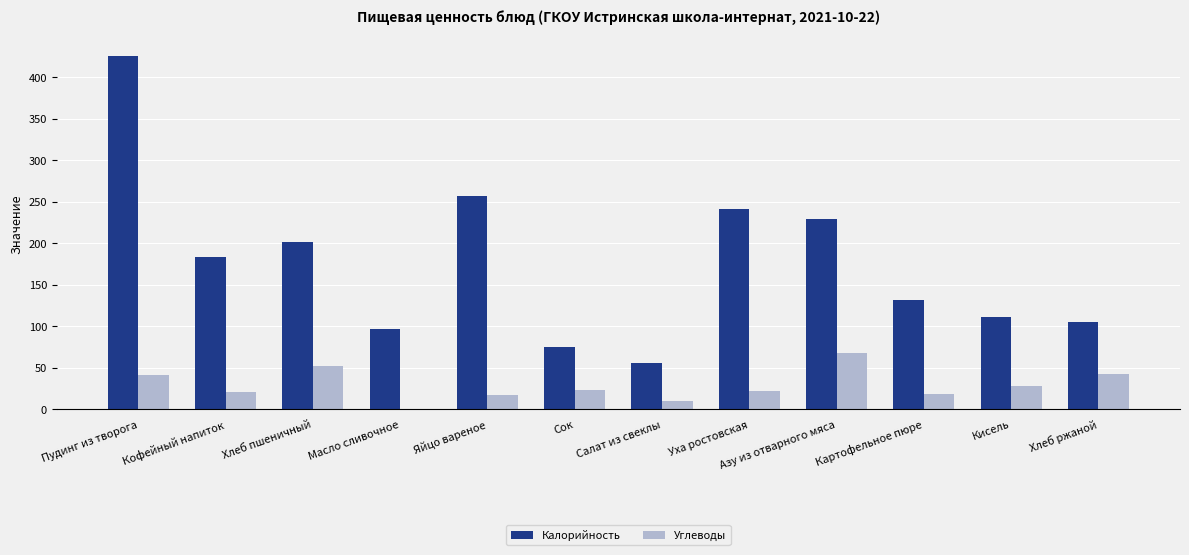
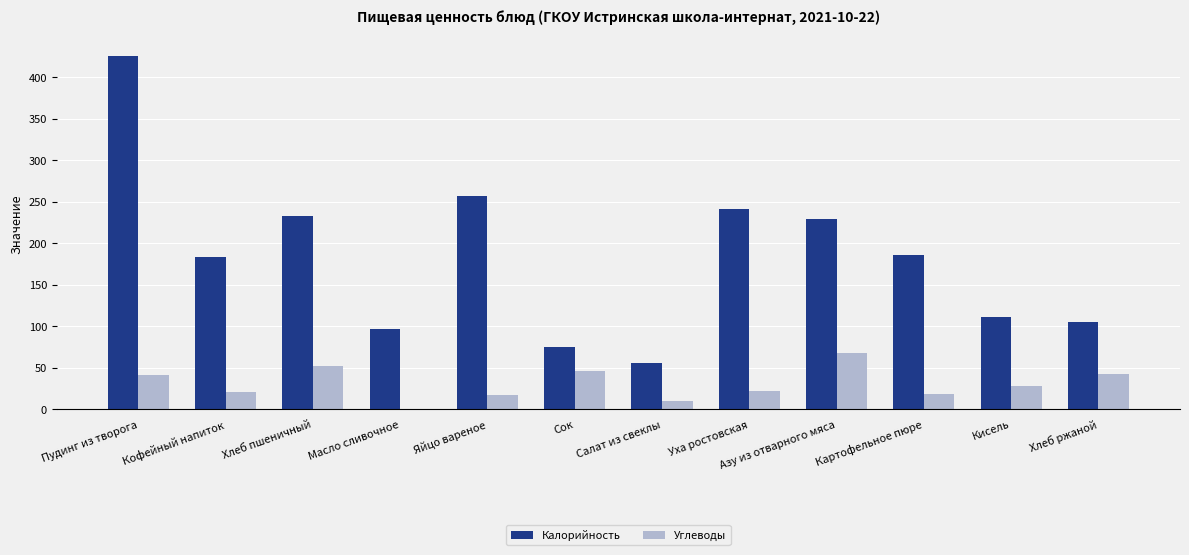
  {
    "Калорийность": {
      "Пудинг из творога": 430,
      "Кофейный напиток": 180,
-     "Хлеб пшеничный": 200,
+     "Хлеб пшеничный": 230,
      "Масло сливочное": 100,
      "Яйцо вареное": 260,
      "Сок": 80,
      "Салат из свеклы": 60,
      "Уха ростовская": 240,
      "Азу из отварного мяса": 230,
-     "Картофельное пюре": 130,
+     "Картофельное пюре": 190,
      "Кисель": 110,
      "Хлеб ржаной": 110
    },
    "Углеводы": {
      "Пудинг из творога": 40,
      "Кофейный напиток": 20,
      "Хлеб пшеничный": 50,
      "Масло сливочное": 0,
      "Яйцо вареное": 20,
-     "Сок": 20,
+     "Сок": 50,
      "Салат из свеклы": 10,
      "Уха ростовская": 20,
      "Азу из отварного мяса": 70,
      "Картофельное пюре": 20,
      "Кисель": 30,
      "Хлеб ржаной": 40
    }
  }
